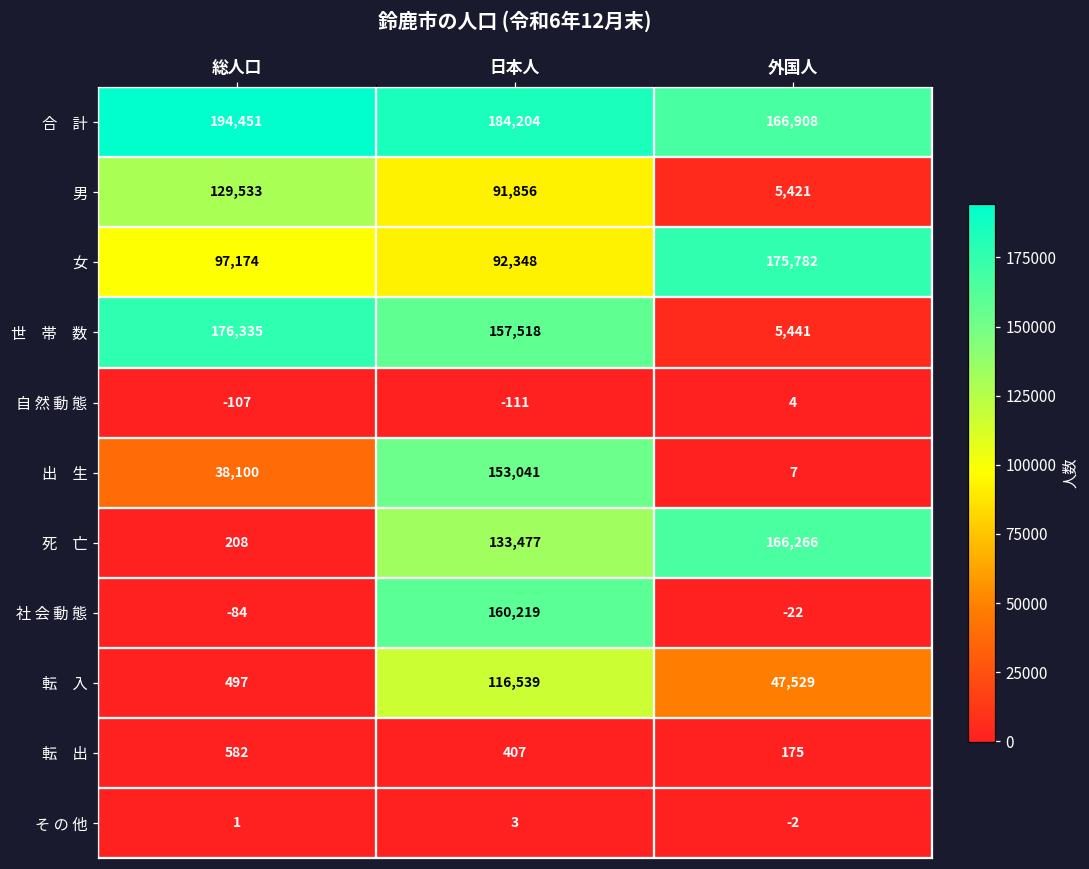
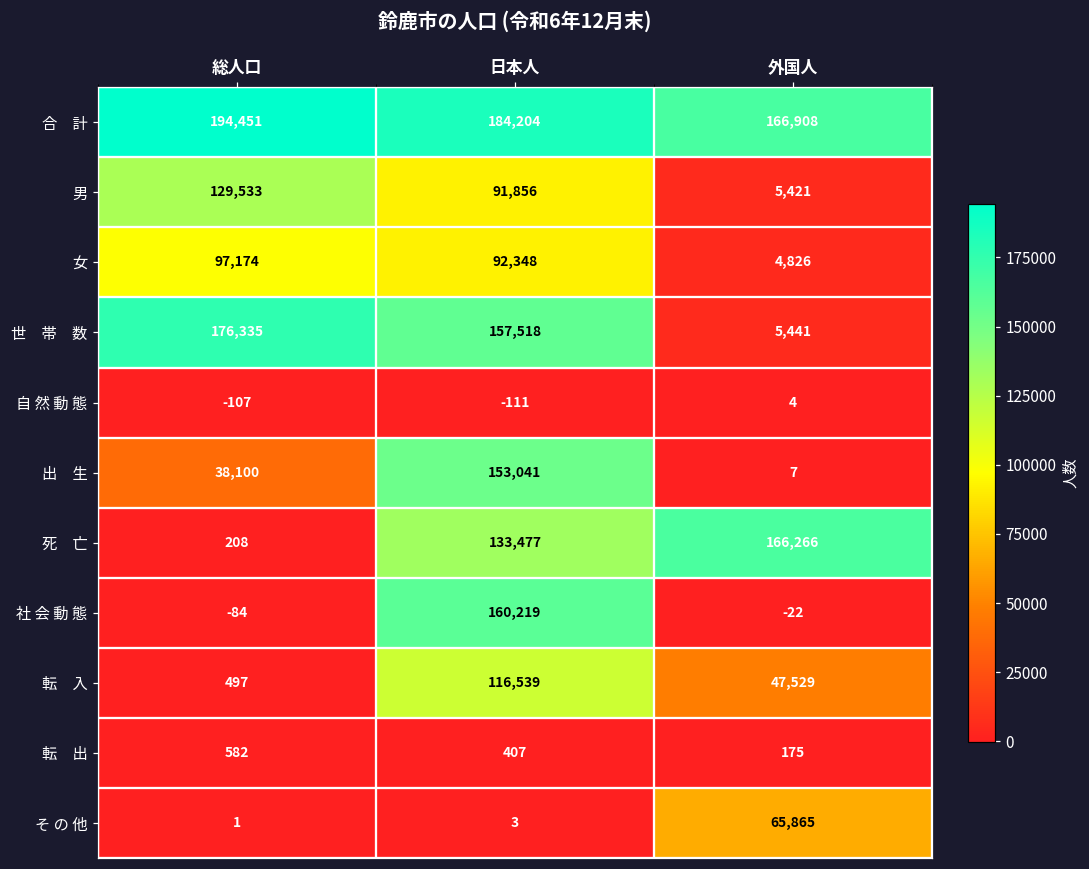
  {
    "合 計": {
      "総人口": "194,451",
      "日本人": "184,204",
      "外国人": "166,908"
    },
    "男": {
      "総人口": "129,533",
      "日本人": "91,856",
      "外国人": "5,421"
    },
    "女": {
      "総人口": "97,174",
      "日本人": "92,348",
-     "外国人": "175,782"
+     "外国人": "4,826"
    },
    "世 帯 数": {
      "総人口": "176,335",
      "日本人": "157,518",
      "外国人": "5,441"
    },
    "自 然 動 態": {
      "総人口": "-107",
      "日本人": "-111",
      "外国人": "4"
    },
    "出 生": {
      "総人口": "38,100",
      "日本人": "153,041",
      "外国人": "7"
    },
    "死 亡": {
      "総人口": "208",
      "日本人": "133,477",
      "外国人": "166,266"
    },
    "社 会 動 態": {
      "総人口": "-84",
      "日本人": "160,219",
      "外国人": "-22"
    },
    "転 入": {
      "総人口": "497",
      "日本人": "116,539",
      "外国人": "47,529"
    },
    "転 出": {
      "総人口": "582",
      "日本人": "407",
      "外国人": "175"
    },
    "そ の 他": {
      "総人口": "1",
      "日本人": "3",
-     "外国人": "-2"
+     "外国人": "65,865"
    }
  }
